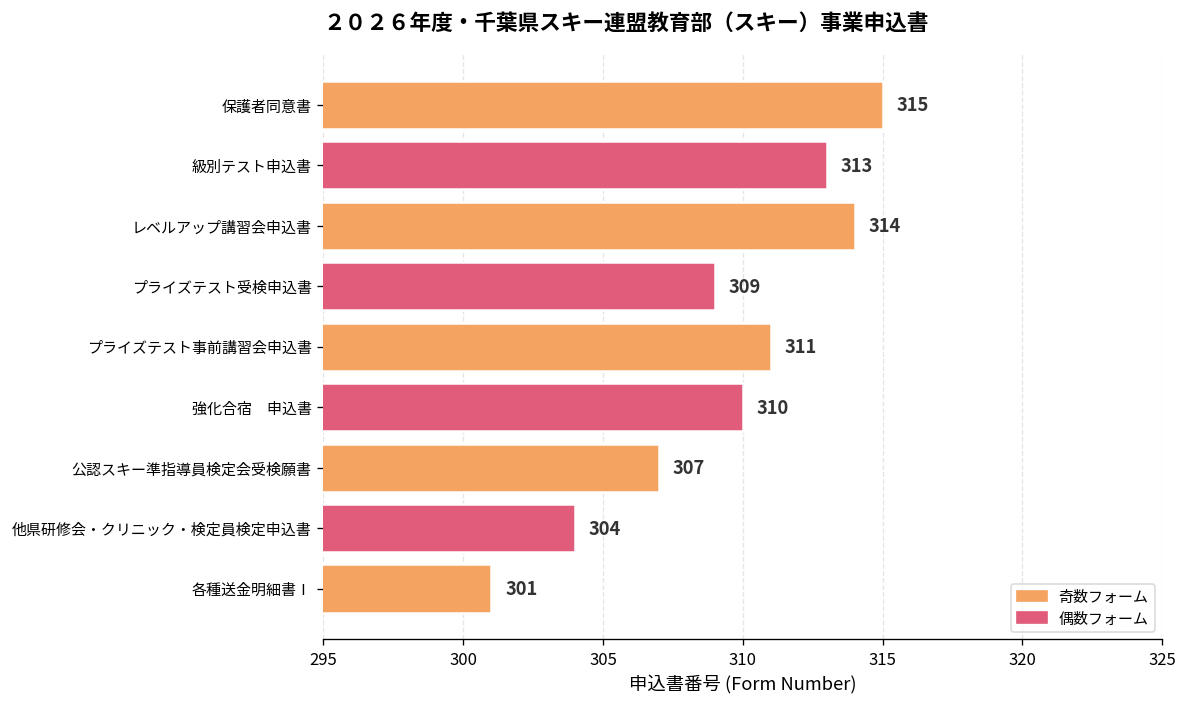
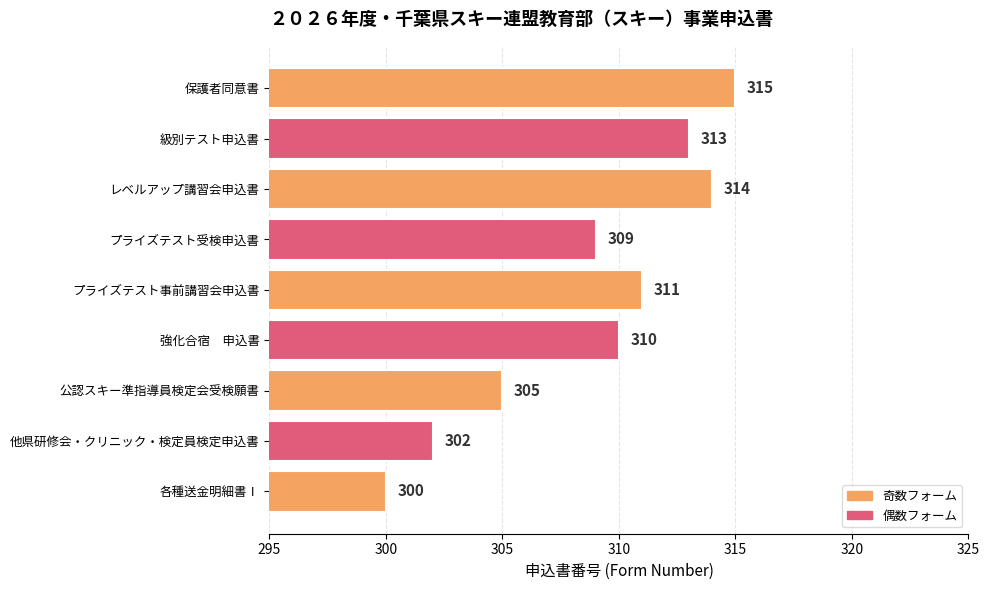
  {
    "保護者同意書": 315,
    "級別テスト申込書": 313,
    "レベルアップ講習会申込書": 314,
    "プライズテスト受検申込書": 309,
    "プライズテスト事前講習会申込書": 311,
    "強化合宿 申込書": 310,
-   "公認スキー準指導員検定会受検願書": 307,
-   "他県研修会・クリニック・検定員検定申込書": 304,
-   "各種送金明細書Ⅰ": 301
+   "公認スキー準指導員検定会受検願書": 305,
+   "他県研修会・クリニック・検定員検定申込書": 302,
+   "各種送金明細書Ⅰ": 300
  }
